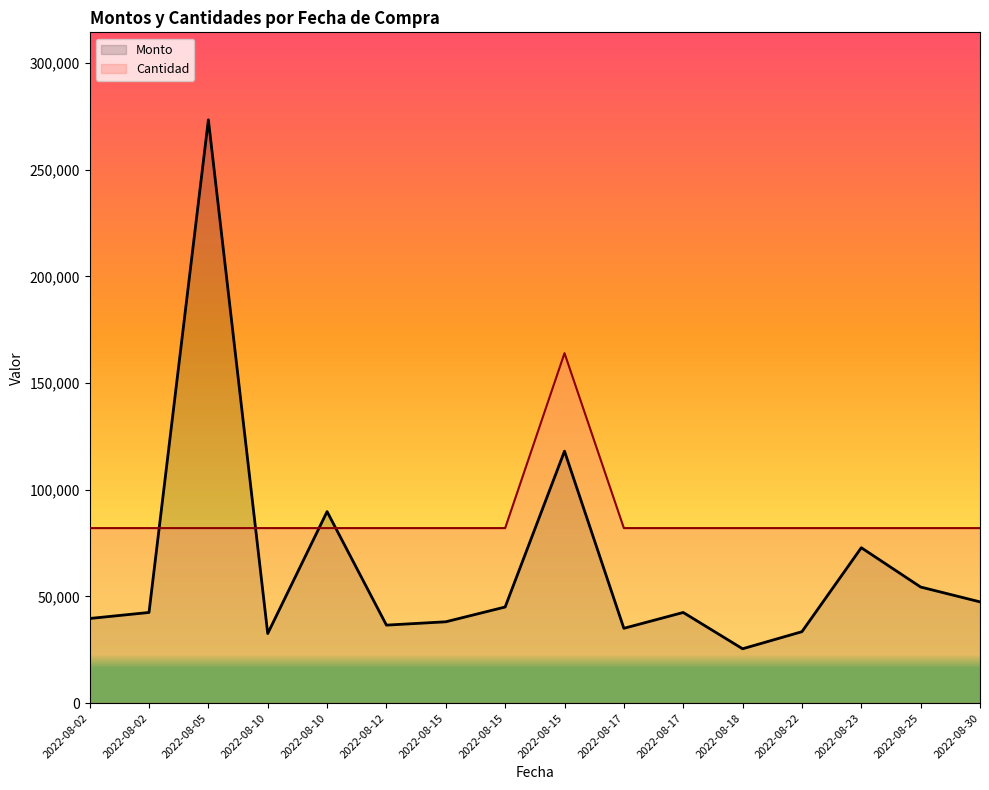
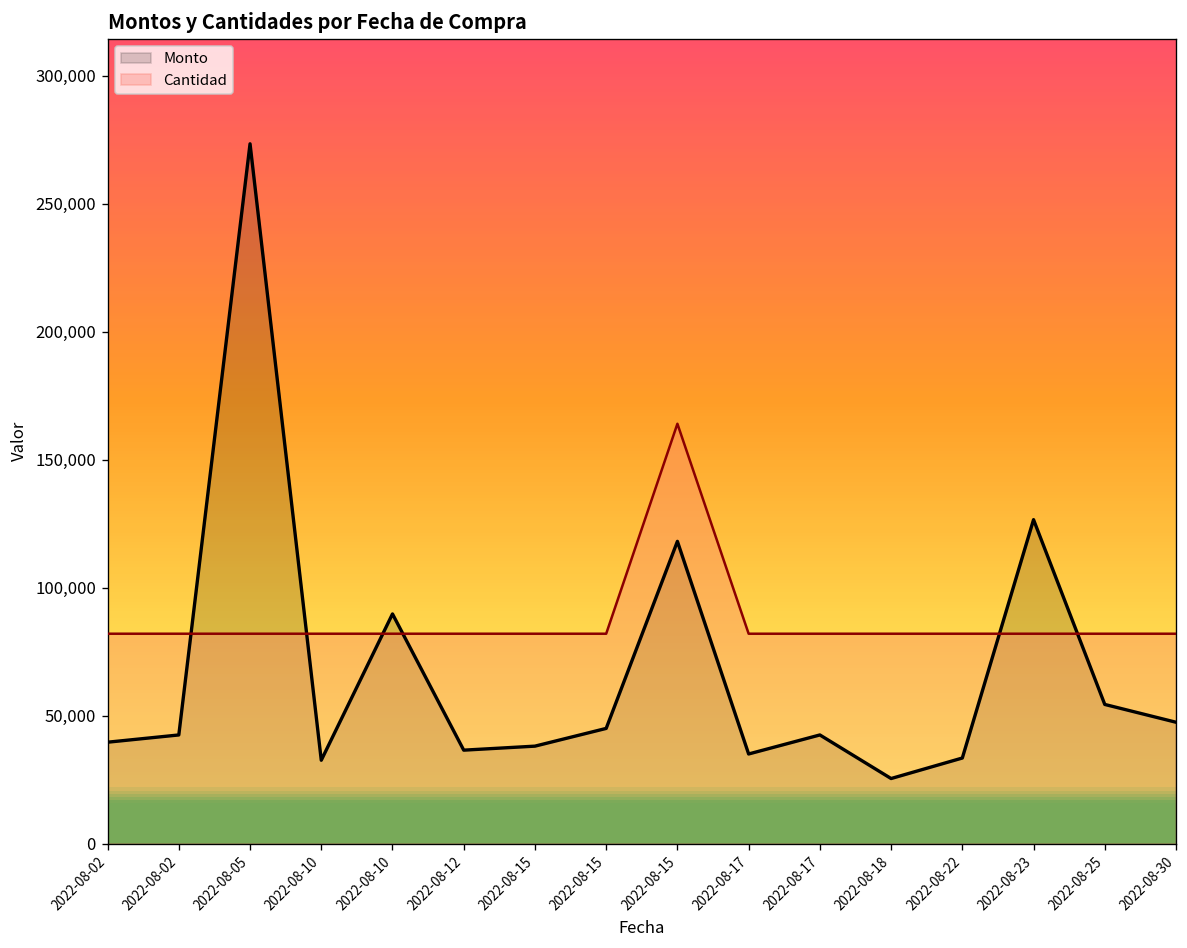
  {
    "Monto": {
      "2022-08-05": "273,000",
      "2022-08-12": "37,000",
      "2022-08-18": "25,000",
      "2022-08-22": "33,000",
-     "2022-08-23": "73,000",
+     "2022-08-23": "127,000",
      "2022-08-25": "54,000",
      "2022-08-30": "47,000"
    },
    "Cantidad": {
      "2022-08-05": "82,000",
      "2022-08-12": "82,000",
      "2022-08-18": "82,000",
      "2022-08-22": "82,000",
      "2022-08-23": "82,000",
      "2022-08-25": "82,000",
      "2022-08-30": "82,000"
    }
  }
